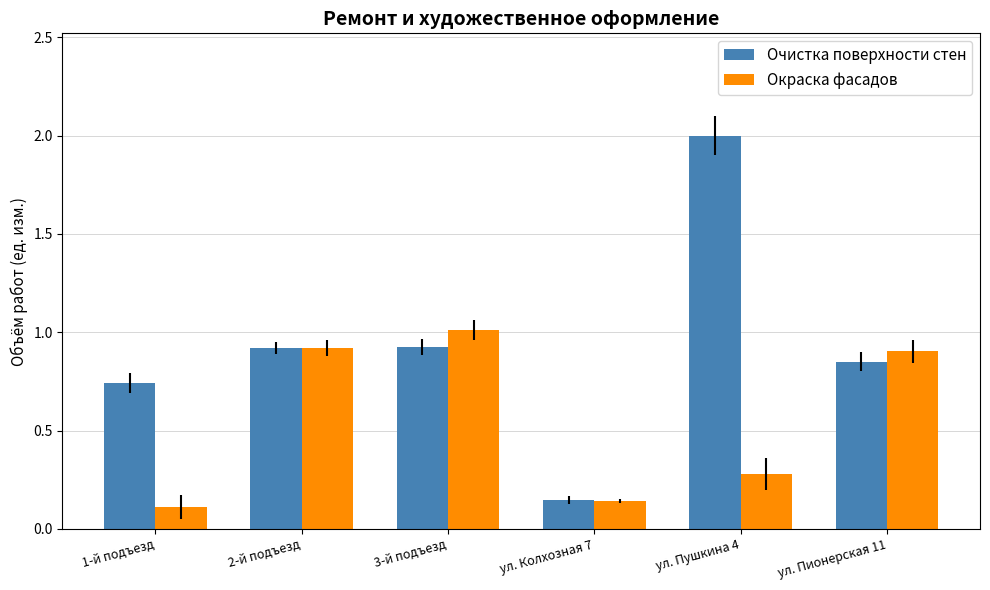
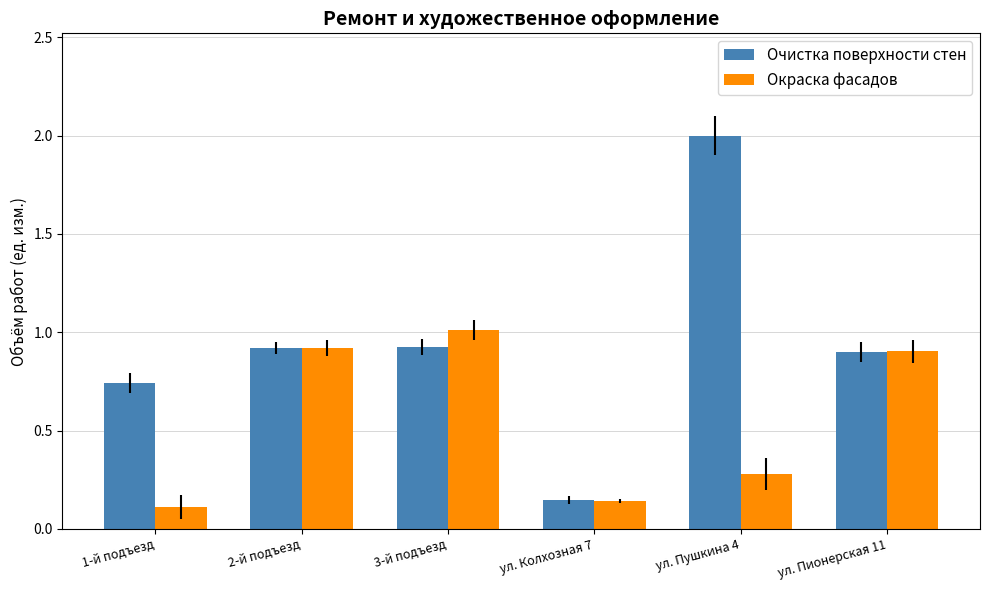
  {
    "Очистка поверхности стен": {
      "1-й подъезд": 0.74,
      "2-й подъезд": 0.92,
      "3-й подъезд": 0.93,
      "ул. Колхозная 7": 0.15,
      "ул. Пушкина 4": 2.00,
-     "ул. Пионерская 11": 0.85
+     "ул. Пионерская 11": 0.90
    },
    "Окраска фасадов": {
      "1-й подъезд": 0.11,
      "2-й подъезд": 0.92,
      "3-й подъезд": 1.01,
      "ул. Колхозная 7": 0.14,
      "ул. Пушкина 4": 0.28,
      "ул. Пионерская 11": 0.90
    }
  }
